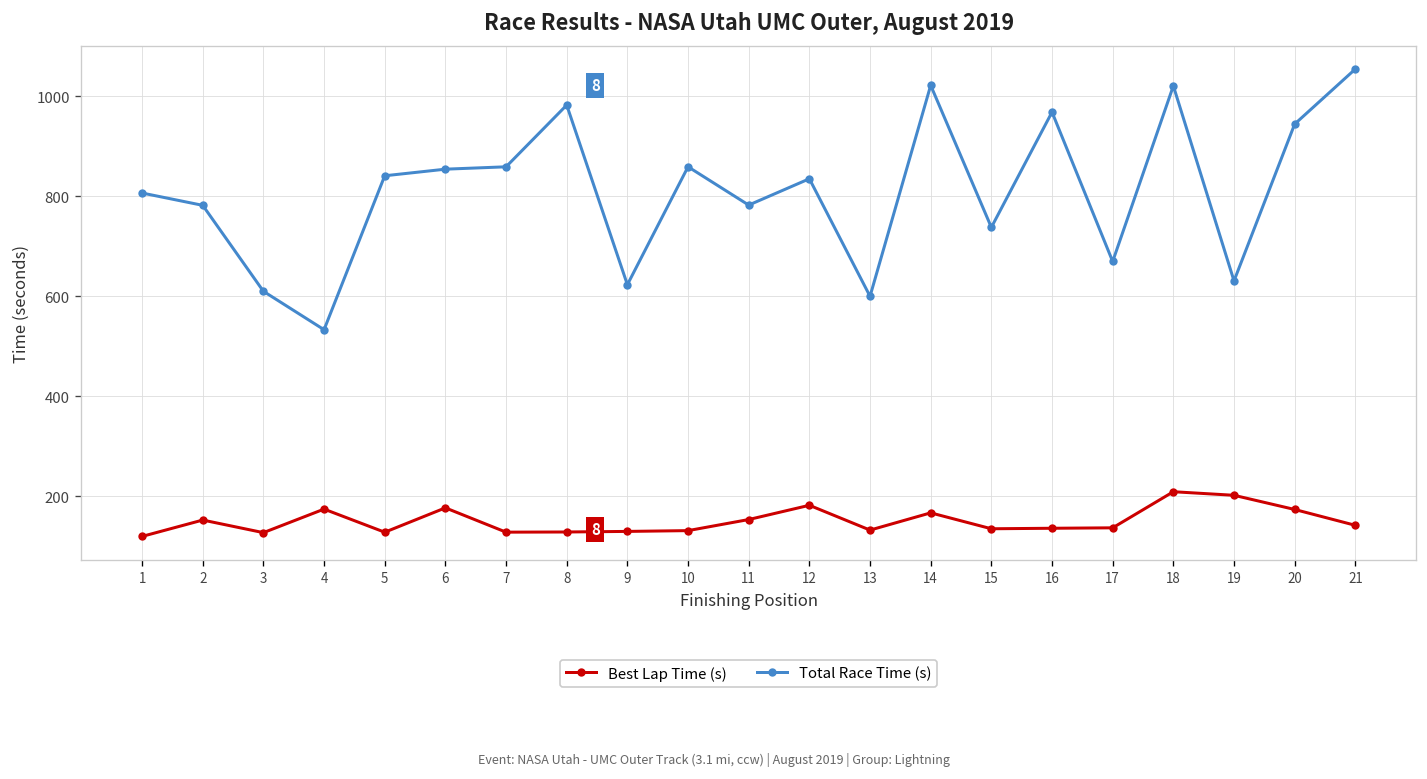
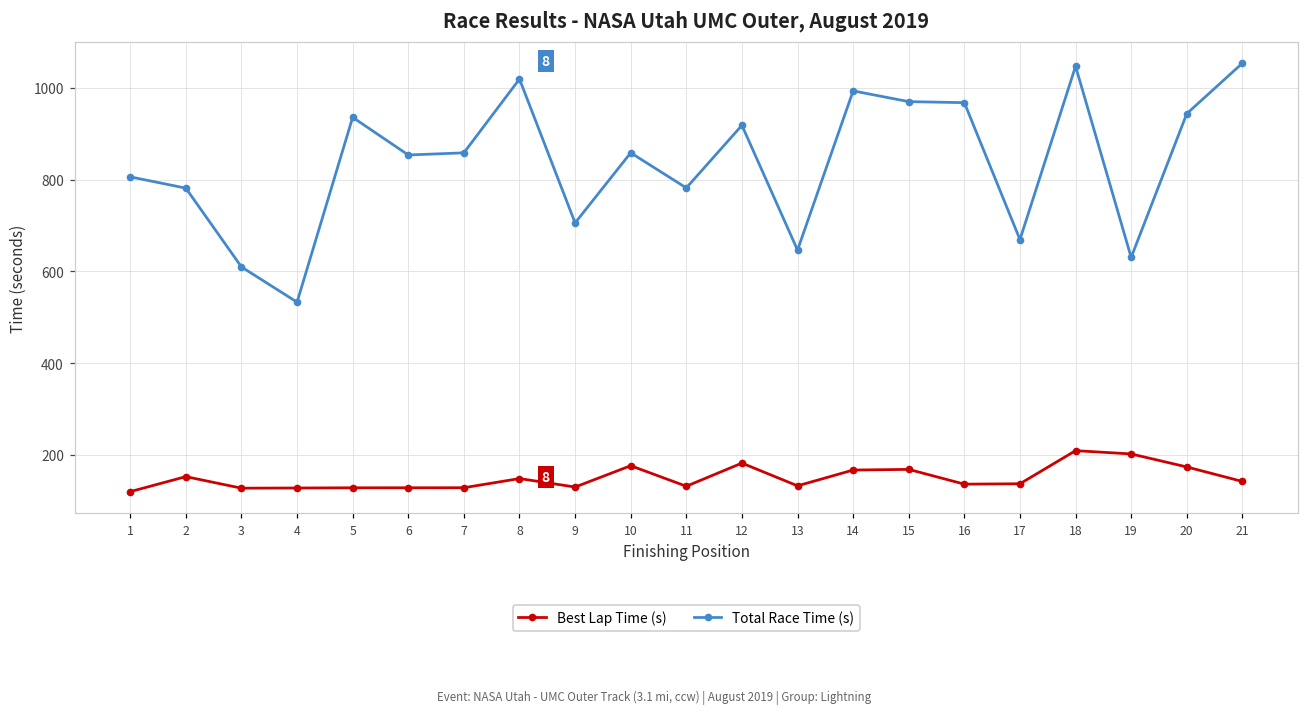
  {
    "Best Lap Time (s)": {
      "1": 120,
      "2": 150,
      "3": 130,
-     "4": 170,
+     "4": 130,
      "5": 130,
-     "6": 180,
+     "6": 130,
      "7": 130,
-     "8": 130,
+     "8": 150,
      "9": 130,
-     "10": 130,
-     "11": 150,
+     "10": 180,
+     "11": 130,
      "12": 180,
      "13": 130,
      "14": 170,
-     "15": 140,
+     "15": 170,
      "16": 140,
      "17": 140,
      "18": 210,
      "19": 200,
      "20": 170,
      "21": 140
    },
    "Total Race Time (s)": {
      "1": 810,
      "2": 780,
      "3": 610,
      "4": 530,
-     "5": 840,
+     "5": 940,
      "6": 850,
      "7": 860,
-     "8": 980,
-     "9": 620,
+     "8": 1020,
+     "9": 710,
      "10": 860,
      "11": 780,
-     "12": 830,
-     "13": 600,
-     "14": 1020,
-     "15": 740,
+     "12": 920,
+     "13": 650,
+     "14": 990,
+     "15": 970,
      "16": 970,
      "17": 670,
-     "18": 1020,
+     "18": 1050,
      "19": 630,
      "20": 940,
      "21": 1050
    }
  }
